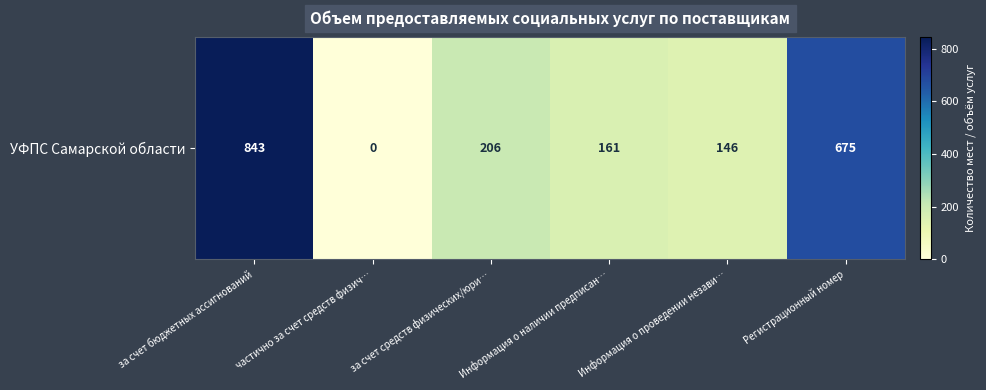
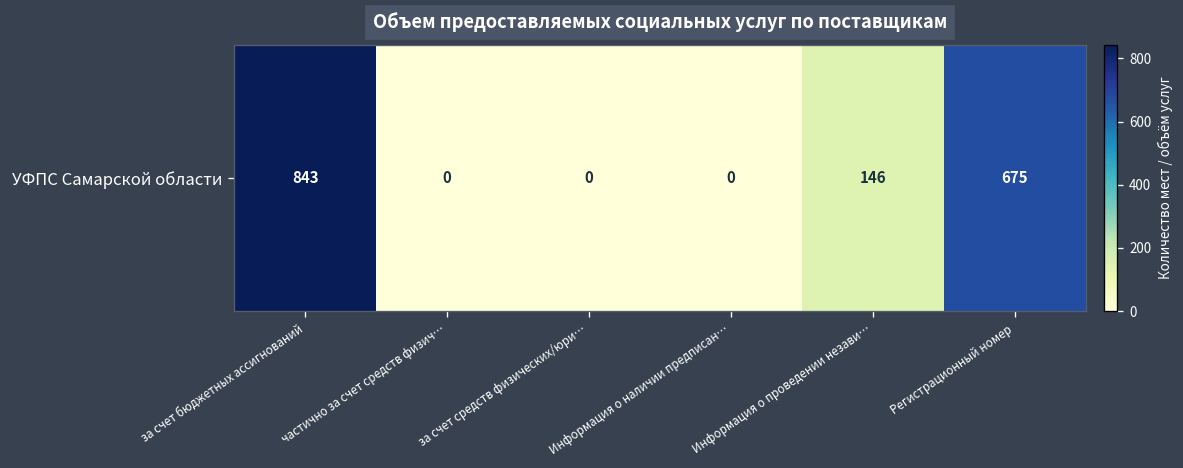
  {
    "УФПС Самарской области": {
      "за счет бюджетных ассигнований": 843,
      "частично за счет средств физич…": 0,
-     "за счет средств физических/юри…": 206,
-     "Информация о наличии предписан…": 161,
+     "за счет средств физических/юри…": 0,
+     "Информация о наличии предписан…": 0,
      "Информация о проведении незави…": 146,
      "Регистрационный номер": 675
    }
  }
